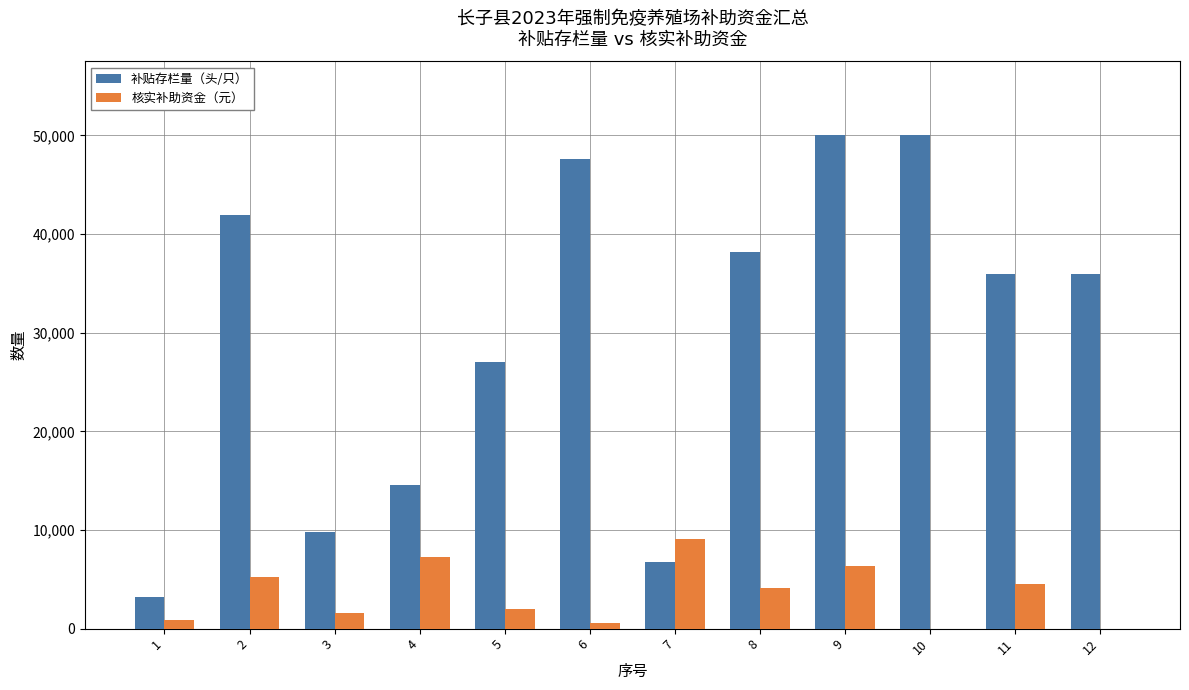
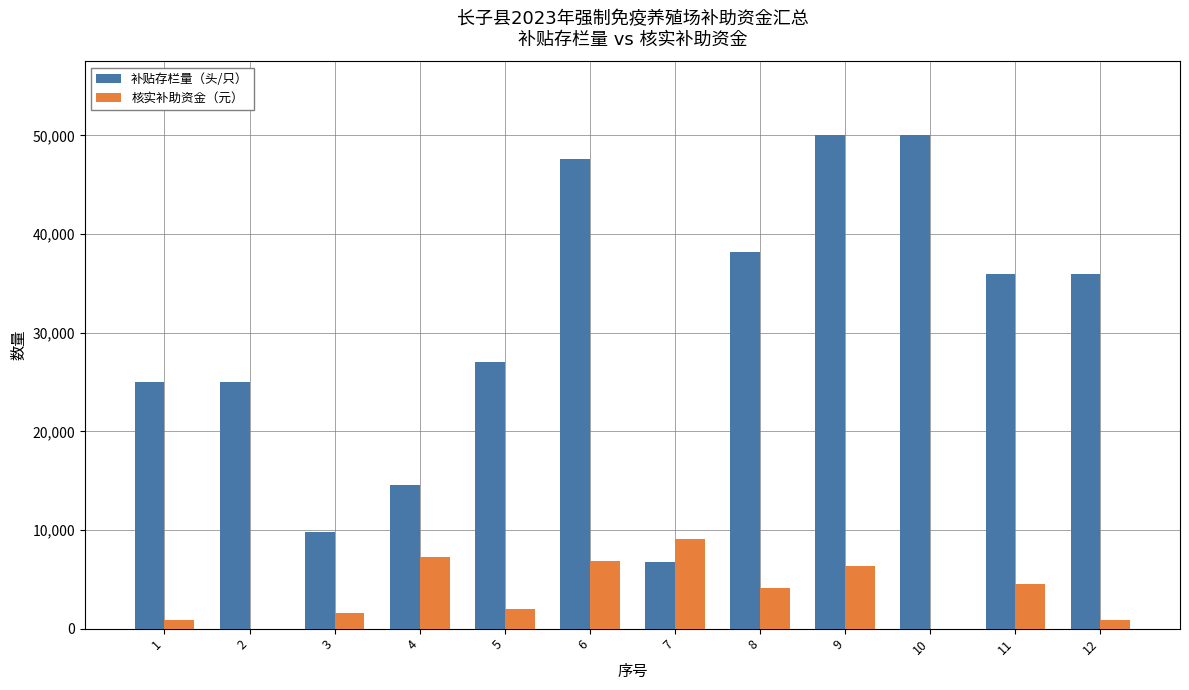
  {
    "补贴存栏量（头/只）": {
-     "1": "3,000",
-     "2": "42,000",
+     "1": "25,000",
+     "2": "25,000",
      "3": "10,000",
      "4": "15,000",
      "5": "27,000",
      "6": "48,000",
      "7": "7,000",
      "8": "38,000",
      "9": "50,000",
      "10": "50,000",
      "11": "36,000",
      "12": "36,000"
    },
    "核实补助资金（元）": {
      "1": "1,000",
-     "2": "5,000",
+     "2": "0",
      "3": "2,000",
      "4": "7,000",
      "5": "2,000",
-     "6": "1,000",
+     "6": "7,000",
      "7": "9,000",
      "8": "4,000",
      "9": "6,000",
      "10": "0",
      "11": "5,000",
-     "12": "0"
+     "12": "1,000"
    }
  }
